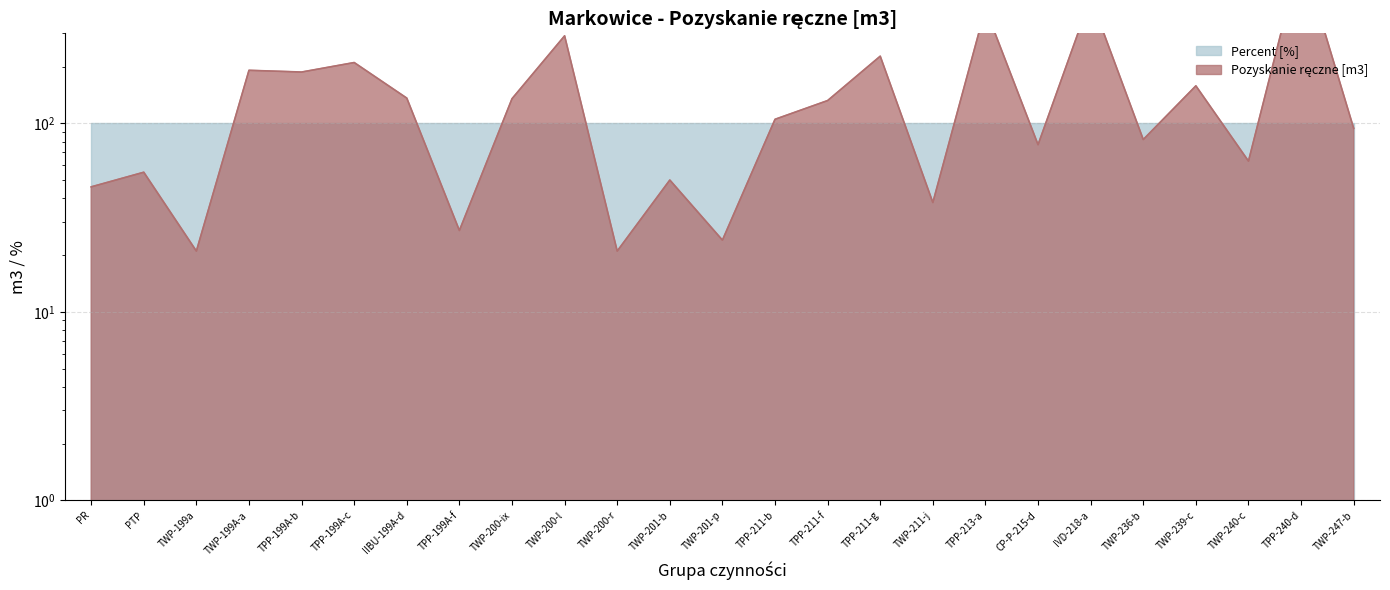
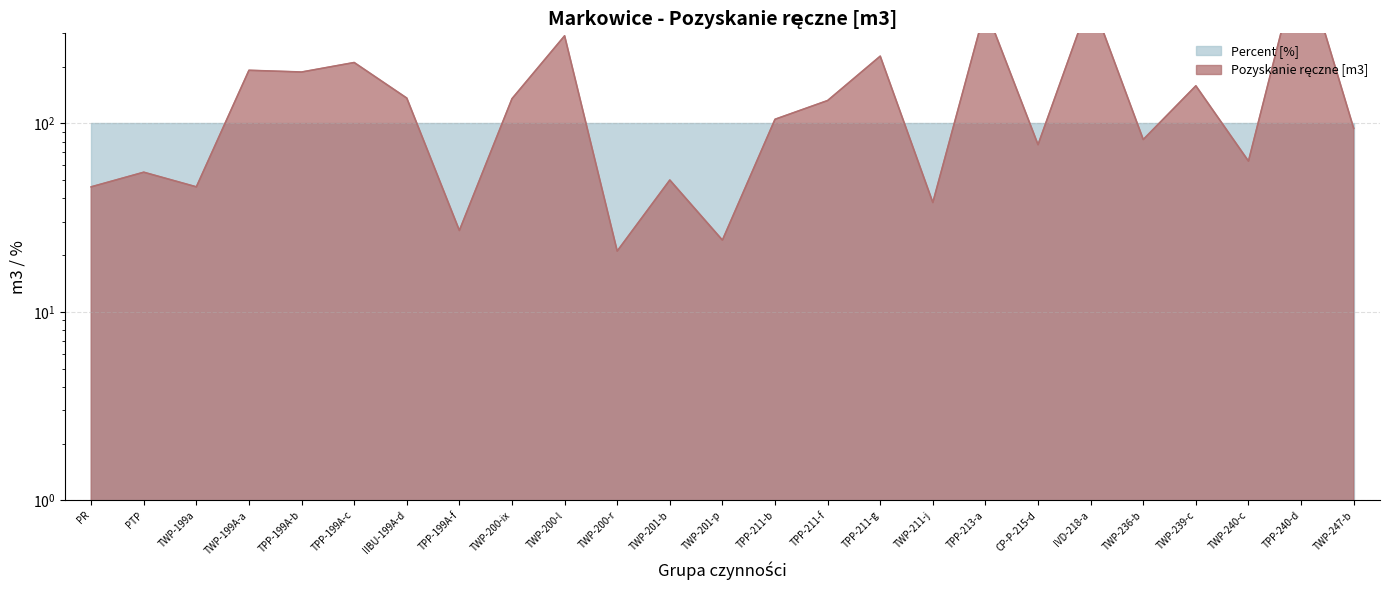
  {
    "Percent [%]": {
      "PR": 100,
      "PTP": 100,
      "TWP-199a": 100,
      "TWP-199A-a": 100,
      "TPP-199A-b": 100,
      "TPP-199A-c": 100,
      "IIBU-199A-d": 100,
      "TPP-199A-f": 100,
      "TWP-200-ix": 100,
      "TWP-200-l": 100,
      "TWP-200-r": 100,
      "TWP-201-b": 100,
      "TWP-201-p": 100,
      "TPP-211-b": 100,
      "TPP-211-f": 100,
      "TPP-211-g": 100,
      "TWP-211-j": 100,
      "TPP-213-a": 100,
      "CP-P-215-d": 100,
      "IVD-218-a": 100,
      "TWP-236-b": 100,
      "TWP-239-c": 100,
      "TWP-240-c": 100,
      "TPP-240-d": 100,
      "TWP-247-b": 100
    },
    "Pozyskanie ręczne [m3]": {
      "PR": 46,
      "PTP": 55,
-     "TWP-199a": 21,
+     "TWP-199a": 46,
      "TWP-199A-a": 190,
      "TPP-199A-b": 190,
      "TPP-199A-c": 210,
      "IIBU-199A-d": 140,
      "TPP-199A-f": 27,
      "TWP-200-ix": 140,
      "TWP-200-l": 290,
      "TWP-200-r": 21,
      "TWP-201-b": 50,
      "TWP-201-p": 24,
      "TPP-211-b": 110,
      "TPP-211-f": 130,
      "TPP-211-g": 230,
      "TWP-211-j": 38,
      "CP-P-215-d": 77,
      "TWP-236-b": 80,
      "TWP-239-c": 160,
      "TWP-240-c": 63,
      "TWP-247-b": 90
    }
  }
